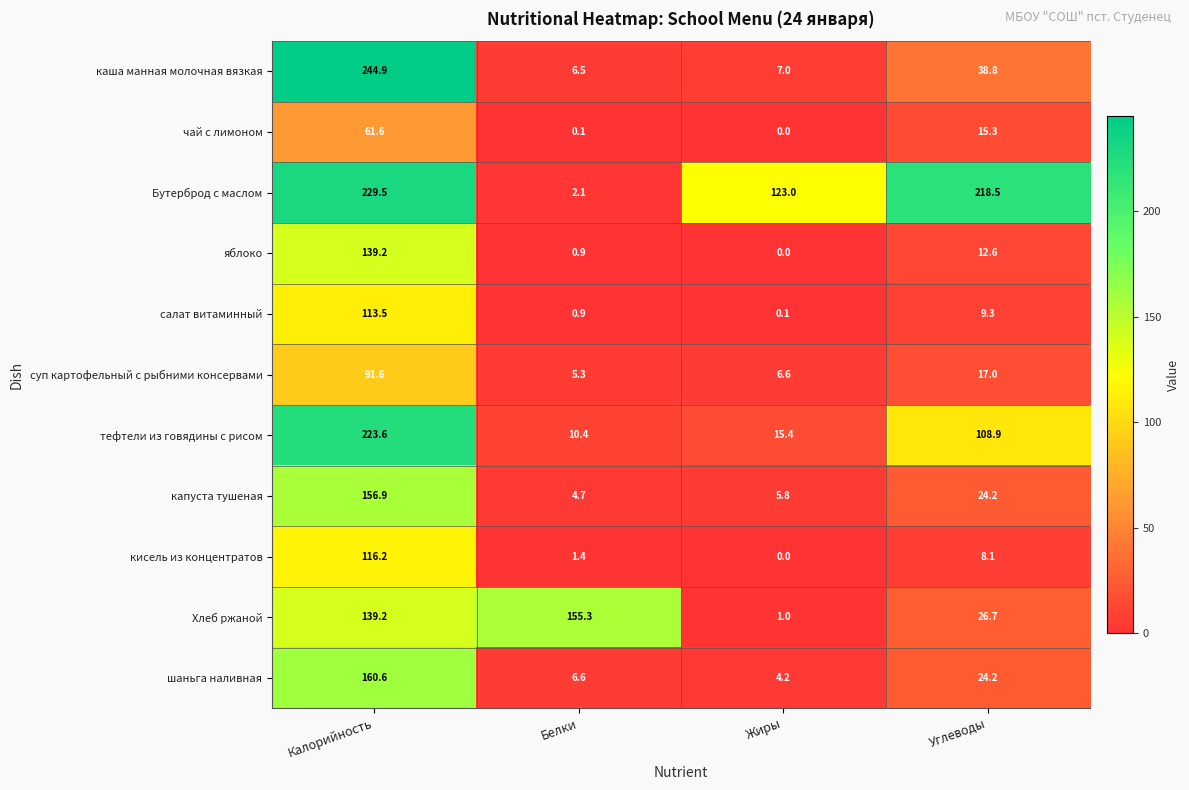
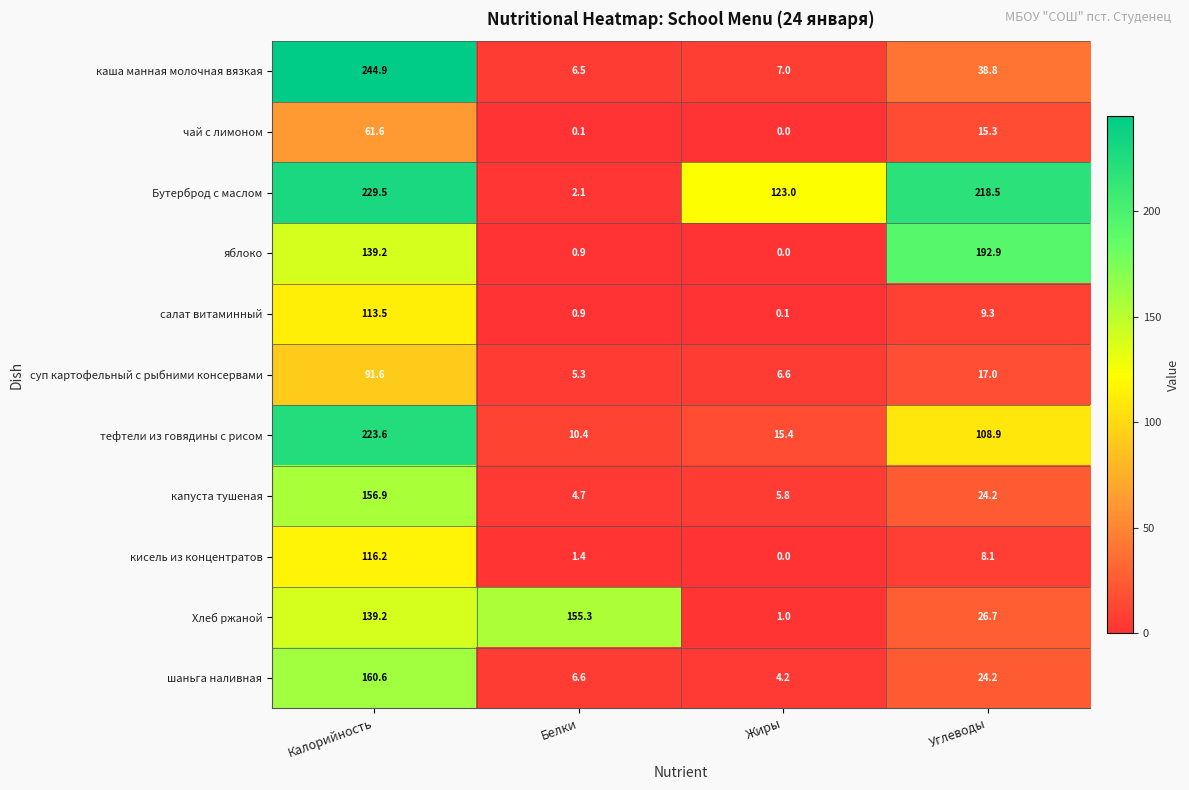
  {
    "каша манная молочная вязкая": {
      "Калорийность": 244.9,
      "Белки": 6.5,
      "Жиры": 7.0,
      "Углеводы": 38.8
    },
    "чай с лимоном": {
      "Калорийность": 61.6,
      "Белки": 0.1,
      "Жиры": 0.0,
      "Углеводы": 15.3
    },
    "Бутерброд с маслом": {
      "Калорийность": 229.5,
      "Белки": 2.1,
      "Жиры": 123.0,
      "Углеводы": 218.5
    },
    "яблоко": {
      "Калорийность": 139.2,
      "Белки": 0.9,
      "Жиры": 0.0,
-     "Углеводы": 12.6
+     "Углеводы": 192.9
    },
    "салат витаминный": {
      "Калорийность": 113.5,
      "Белки": 0.9,
      "Жиры": 0.1,
      "Углеводы": 9.3
    },
    "суп картофельный с рыбними консервами": {
      "Калорийность": 91.6,
      "Белки": 5.3,
      "Жиры": 6.6,
      "Углеводы": 17.0
    },
    "тефтели из говядины с рисом": {
      "Калорийность": 223.6,
      "Белки": 10.4,
      "Жиры": 15.4,
      "Углеводы": 108.9
    },
    "капуста тушеная": {
      "Калорийность": 156.9,
      "Белки": 4.7,
      "Жиры": 5.8,
      "Углеводы": 24.2
    },
    "кисель из концентратов": {
      "Калорийность": 116.2,
      "Белки": 1.4,
      "Жиры": 0.0,
      "Углеводы": 8.1
    },
    "Хлеб ржаной": {
      "Калорийность": 139.2,
      "Белки": 155.3,
      "Жиры": 1.0,
      "Углеводы": 26.7
    },
    "шаньга наливная": {
      "Калорийность": 160.6,
      "Белки": 6.6,
      "Жиры": 4.2,
      "Углеводы": 24.2
    }
  }
